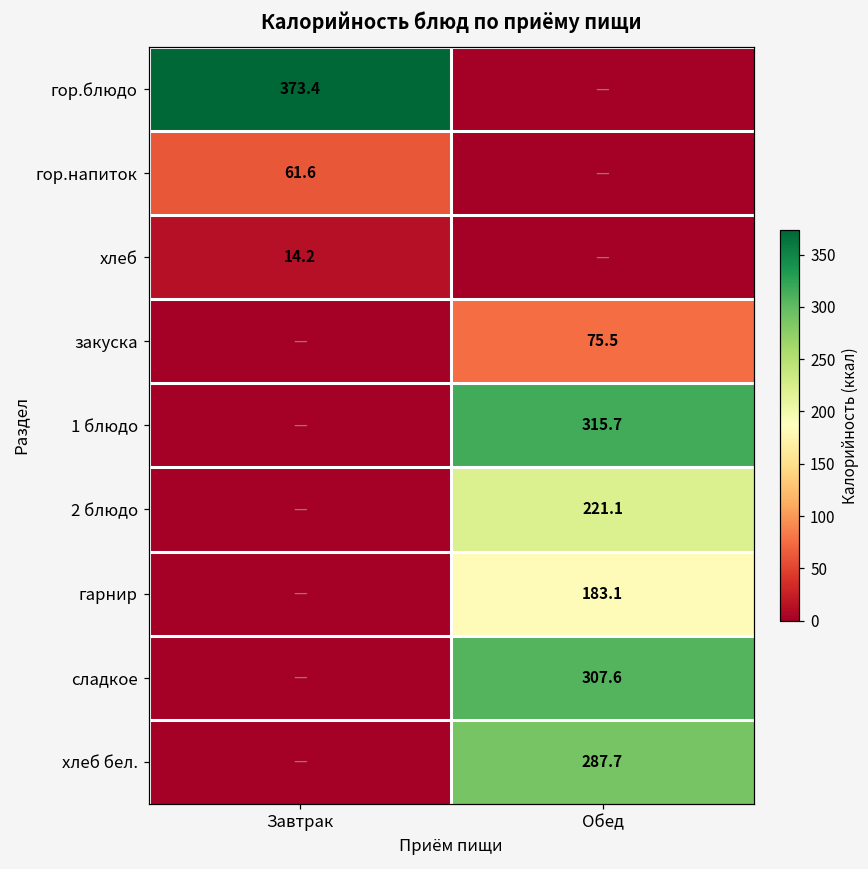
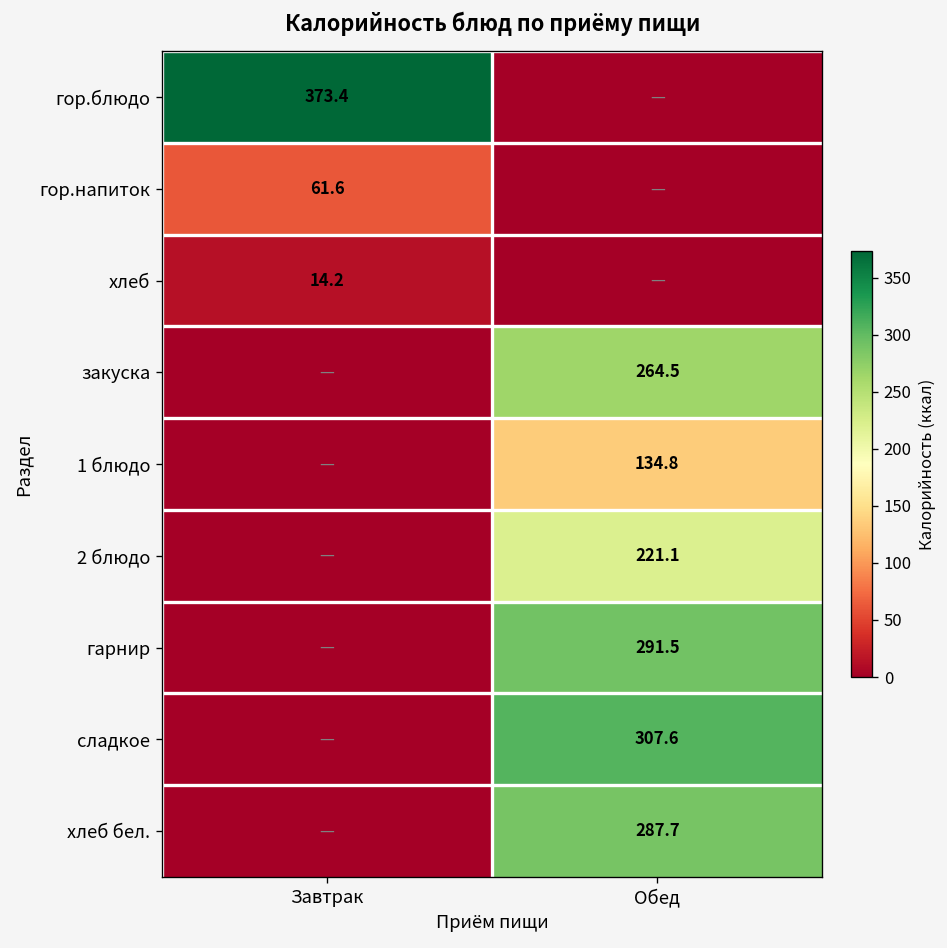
  {
    "гор.блюдо": {
      "Завтрак": 373.4
    },
    "гор.напиток": {
      "Завтрак": 61.6
    },
    "хлеб": {
      "Завтрак": 14.2
    },
    "закуска": {
-     "Обед": 75.5
+     "Обед": 264.5
    },
    "1 блюдо": {
-     "Обед": 315.7
+     "Обед": 134.8
    },
    "2 блюдо": {
      "Обед": 221.1
    },
    "гарнир": {
-     "Обед": 183.1
+     "Обед": 291.5
    },
    "сладкое": {
      "Обед": 307.6
    },
    "хлеб бел.": {
      "Обед": 287.7
    }
  }
